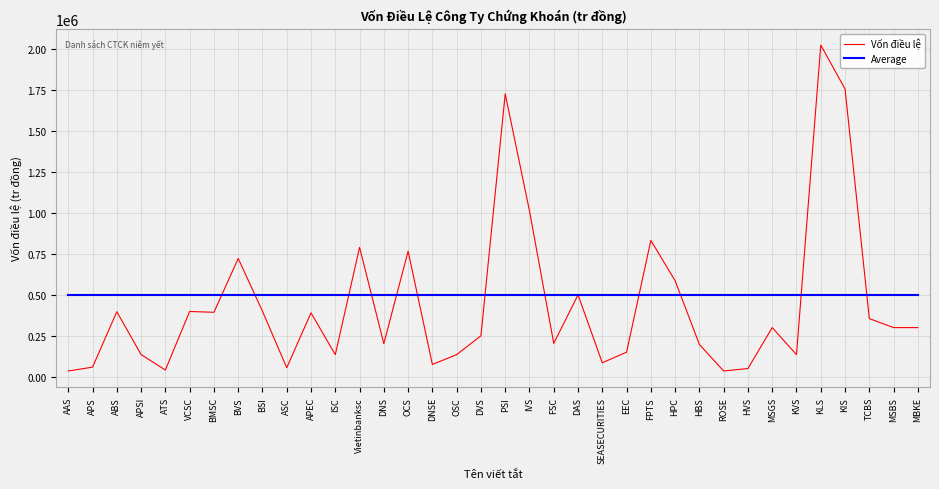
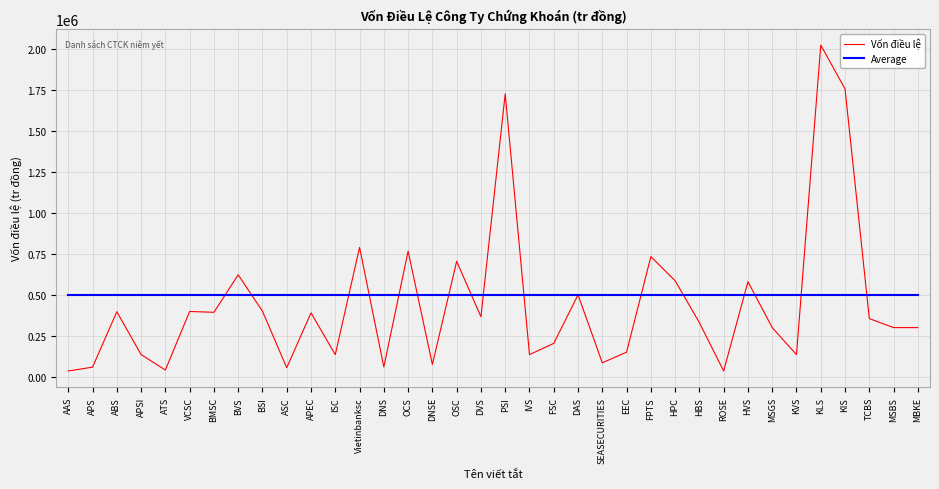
  {
    "Vốn điều lệ": {
      "AAS": 40000,
      "APS": 60000,
      "ABS": 400000,
      "APSI": 140000,
      "ATS": 40000,
      "VCSC": 400000,
      "BMSC": 390000,
-     "BVS": 720000,
+     "BVS": 620000,
      "BSI": 400000,
      "ASC": 60000,
      "APEC": 390000,
      "ISC": 140000,
      "Vietinbanksc": 790000,
-     "DNS": 200000,
+     "DNS": 60000,
      "OCS": 770000,
      "DNSE": 80000,
-     "OSC": 140000,
-     "DVS": 250000,
+     "OSC": 700000,
+     "DVS": 370000,
      "PSI": 1730000,
-     "IVS": 1010000,
+     "IVS": 140000,
      "FSC": 200000,
      "SEASECURITIES": 90000,
      "EEC": 150000,
-     "FPTS": 830000,
+     "FPTS": 730000,
      "HPC": 590000,
-     "HBS": 200000,
+     "HBS": 330000,
      "ROSE": 40000,
-     "HVS": 50000,
+     "HVS": 580000,
      "MSGS": 300000,
      "KVS": 140000,
      "KLS": 2030000,
      "KIS": 1760000,
      "TCBS": 350000,
      "MSBS": 300000,
      "MBKE": 300000
    },
    "Average": {
      "AAS": 500000,
      "APS": 500000,
      "ABS": 500000,
      "APSI": 500000,
      "ATS": 500000,
      "VCSC": 500000,
      "BMSC": 500000,
      "BVS": 500000,
      "BSI": 500000,
      "ASC": 500000,
      "APEC": 500000,
      "ISC": 500000,
      "Vietinbanksc": 500000,
      "DNS": 500000,
      "OCS": 500000,
      "DNSE": 500000,
      "OSC": 500000,
      "DVS": 500000,
      "PSI": 500000,
      "IVS": 500000,
      "FSC": 500000,
      "SEASECURITIES": 500000,
      "EEC": 500000,
      "FPTS": 500000,
      "HPC": 500000,
      "HBS": 500000,
      "ROSE": 500000,
      "HVS": 500000,
      "MSGS": 500000,
      "KVS": 500000,
      "KLS": 500000,
      "KIS": 500000,
      "TCBS": 500000,
      "MSBS": 500000,
      "MBKE": 500000
    }
  }
